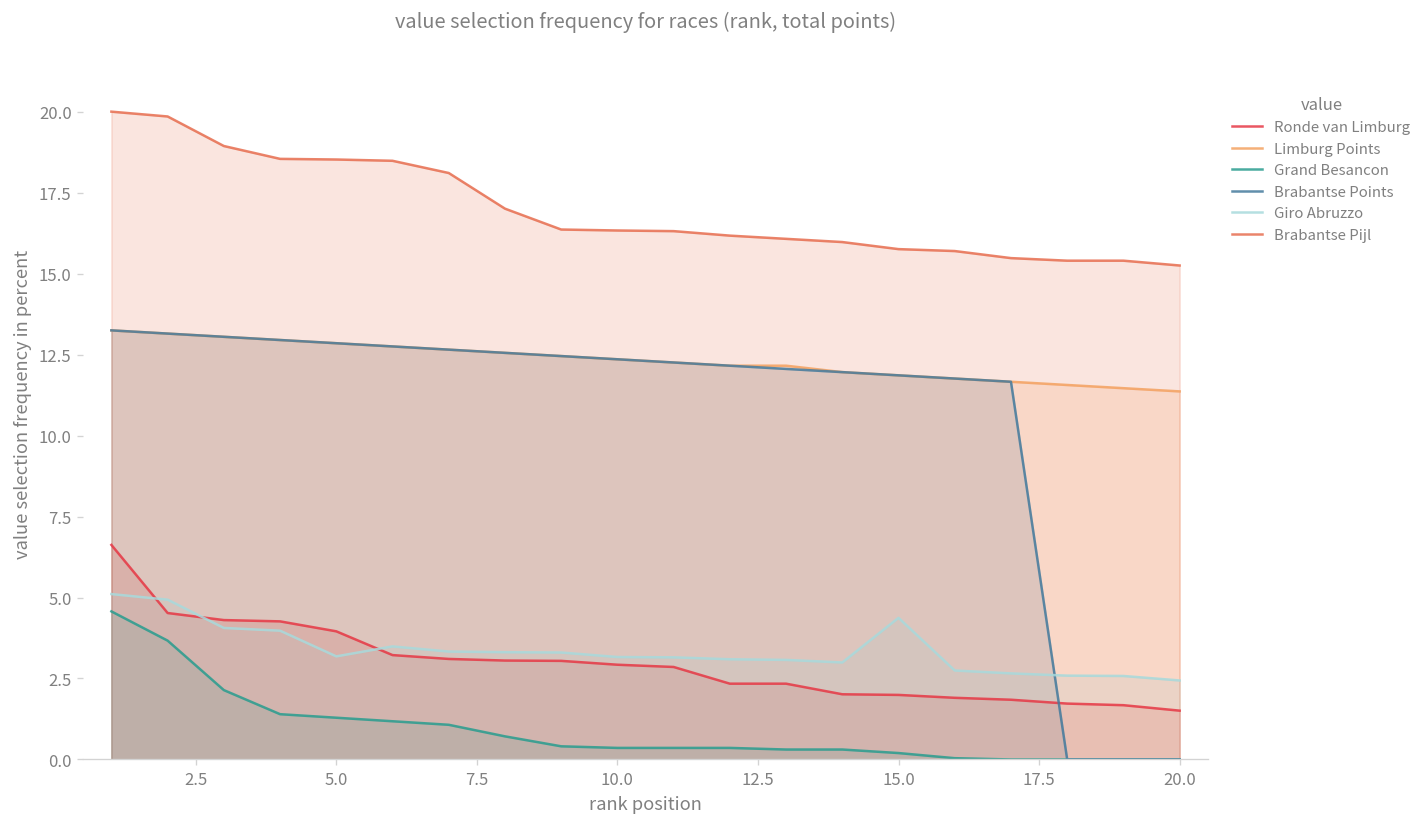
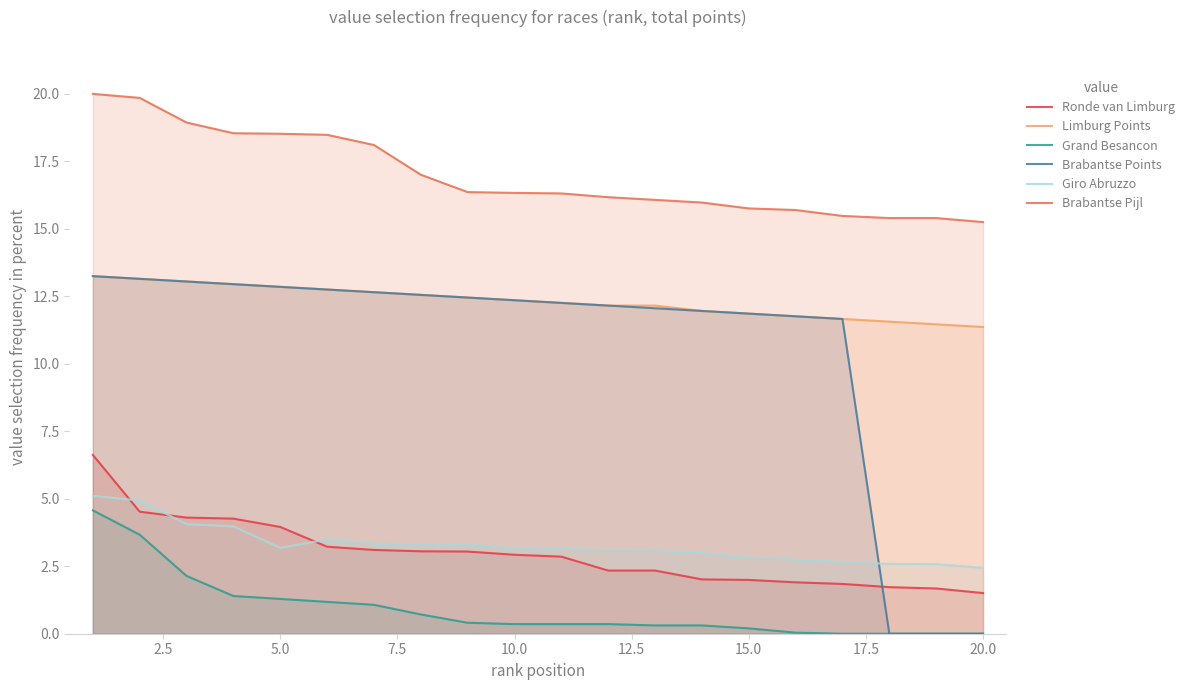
  {
    "Giro Abruzzo": {
      "5.0": 3.2,
      "10.0": 3.2,
-     "15.0": 4.4,
+     "15.0": 2.8,
      "20.0": 2.4
    }
  }
